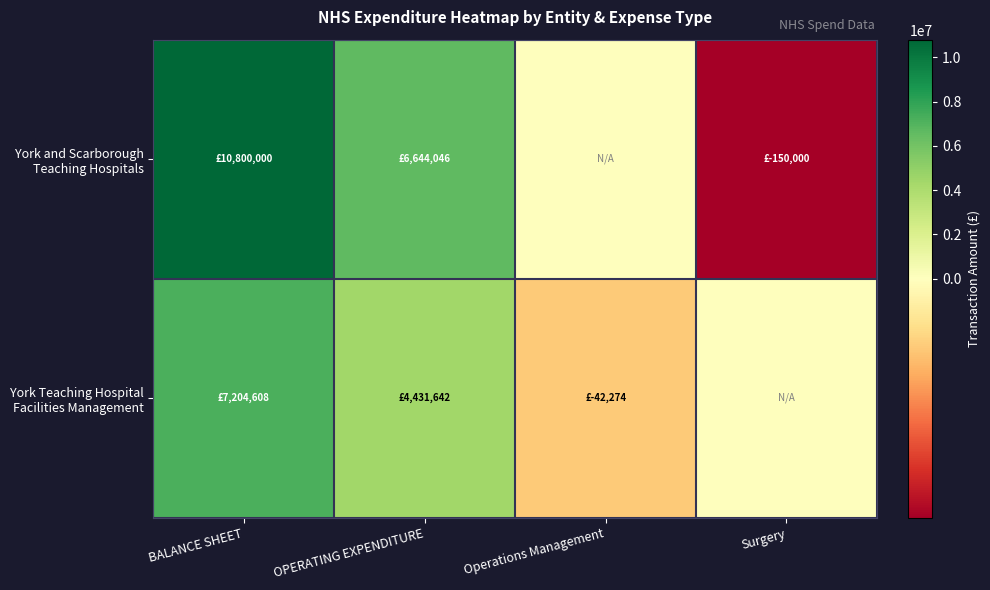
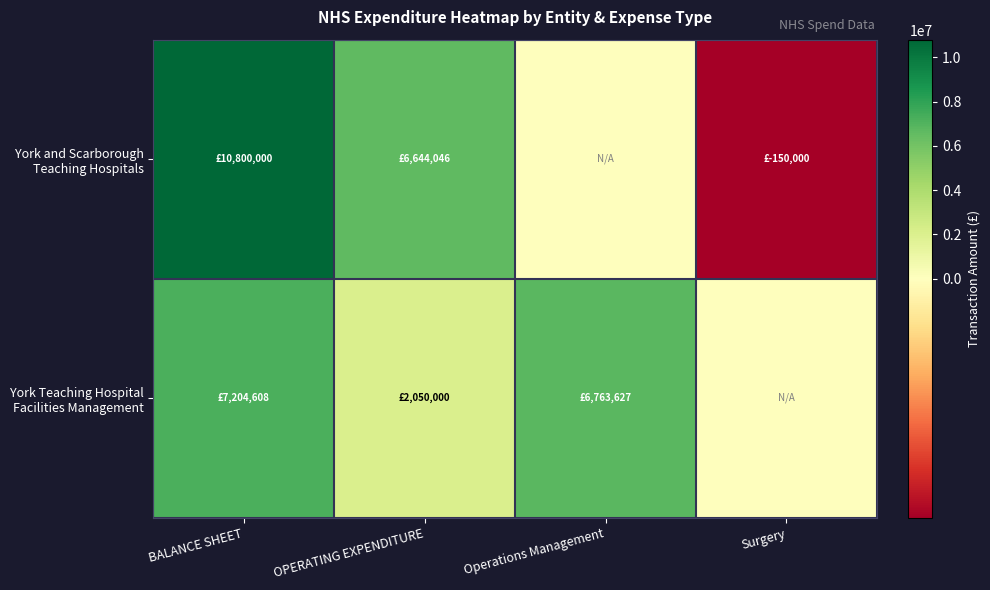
  {
    "York and Scarborough Teaching Hospitals": {
      "BALANCE SHEET": "£10,800,000",
      "OPERATING EXPENDITURE": "£6,644,046",
      "Surgery": "£-150,000"
    },
    "York Teaching Hospital Facilities Management": {
      "BALANCE SHEET": "£7,204,608",
-     "OPERATING EXPENDITURE": "£4,431,642",
-     "Operations Management": "£-42,274"
+     "OPERATING EXPENDITURE": "£2,050,000",
+     "Operations Management": "£6,763,627"
    }
  }
